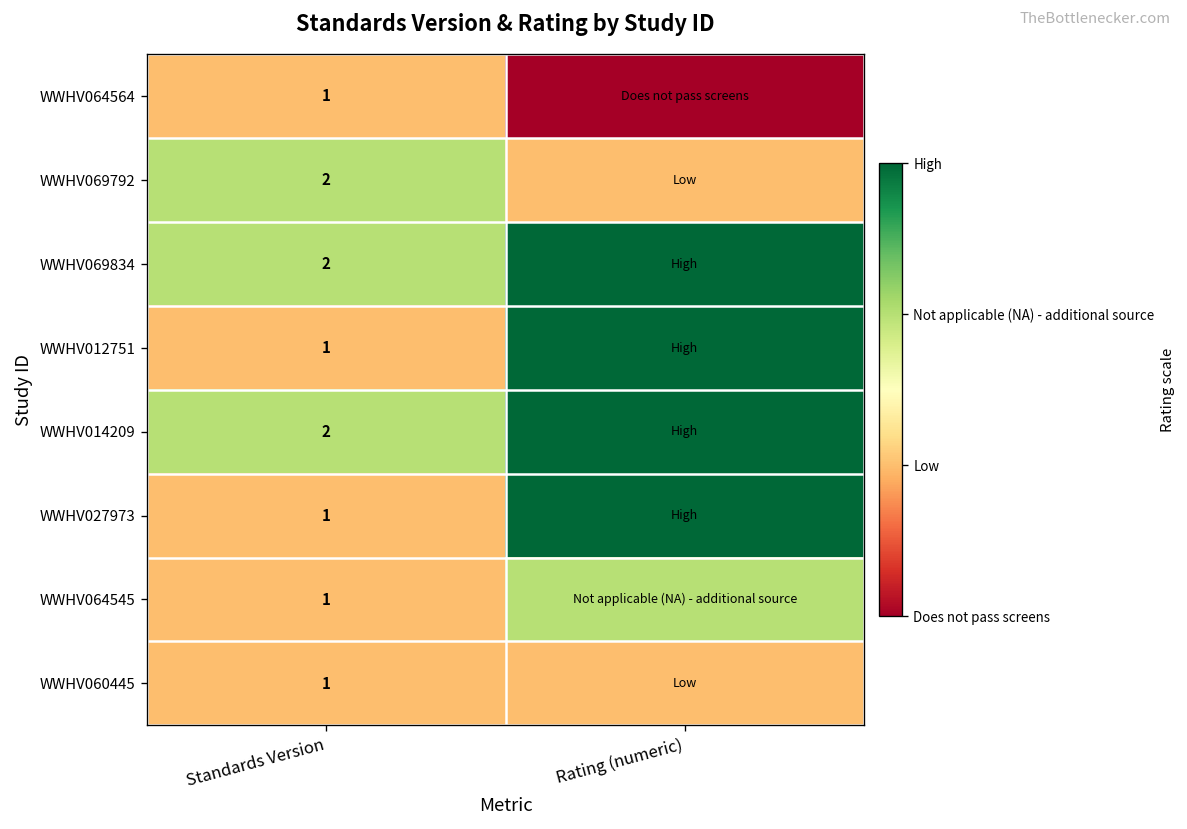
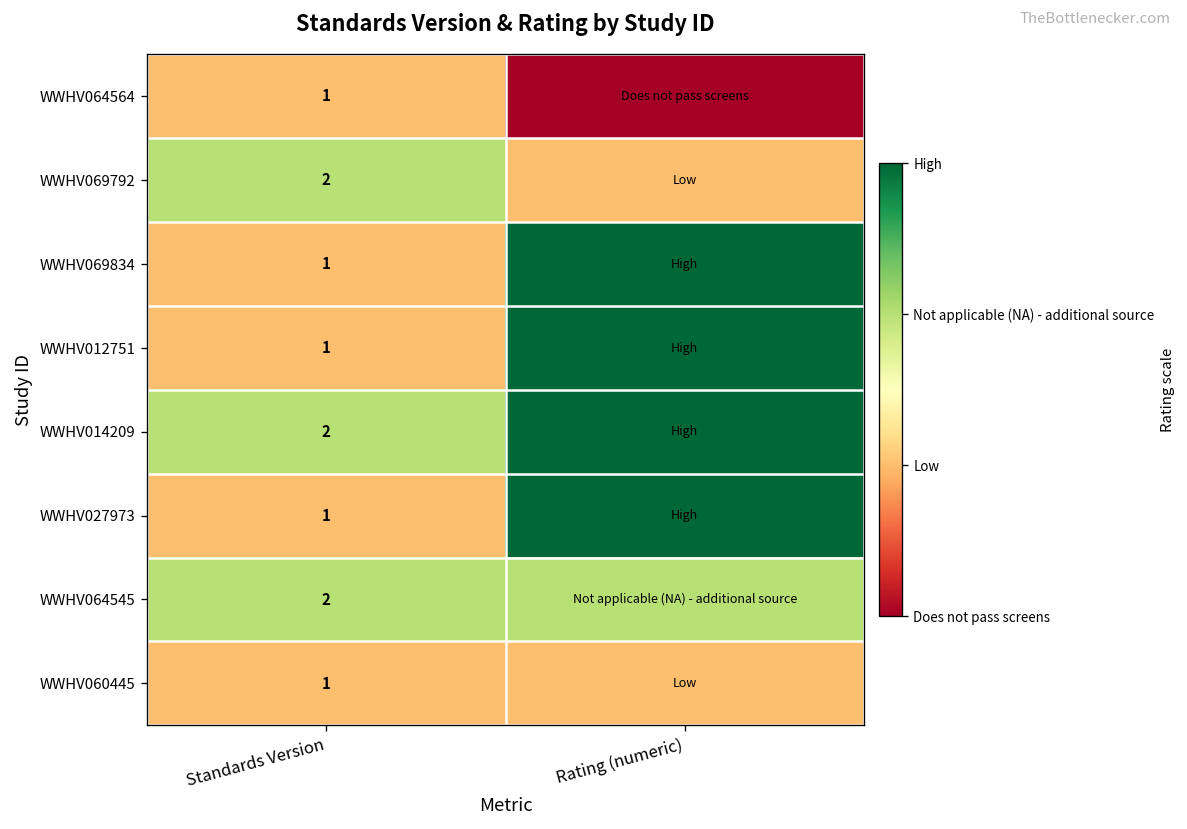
  {
    "WWHV064564": {
      "Standards Version": 1
    },
    "WWHV069792": {
      "Standards Version": 2
    },
    "WWHV069834": {
-     "Standards Version": 2
+     "Standards Version": 1
    },
    "WWHV012751": {
      "Standards Version": 1
    },
    "WWHV014209": {
      "Standards Version": 2
    },
    "WWHV027973": {
      "Standards Version": 1
    },
    "WWHV064545": {
-     "Standards Version": 1
+     "Standards Version": 2
    },
    "WWHV060445": {
      "Standards Version": 1
    }
  }
